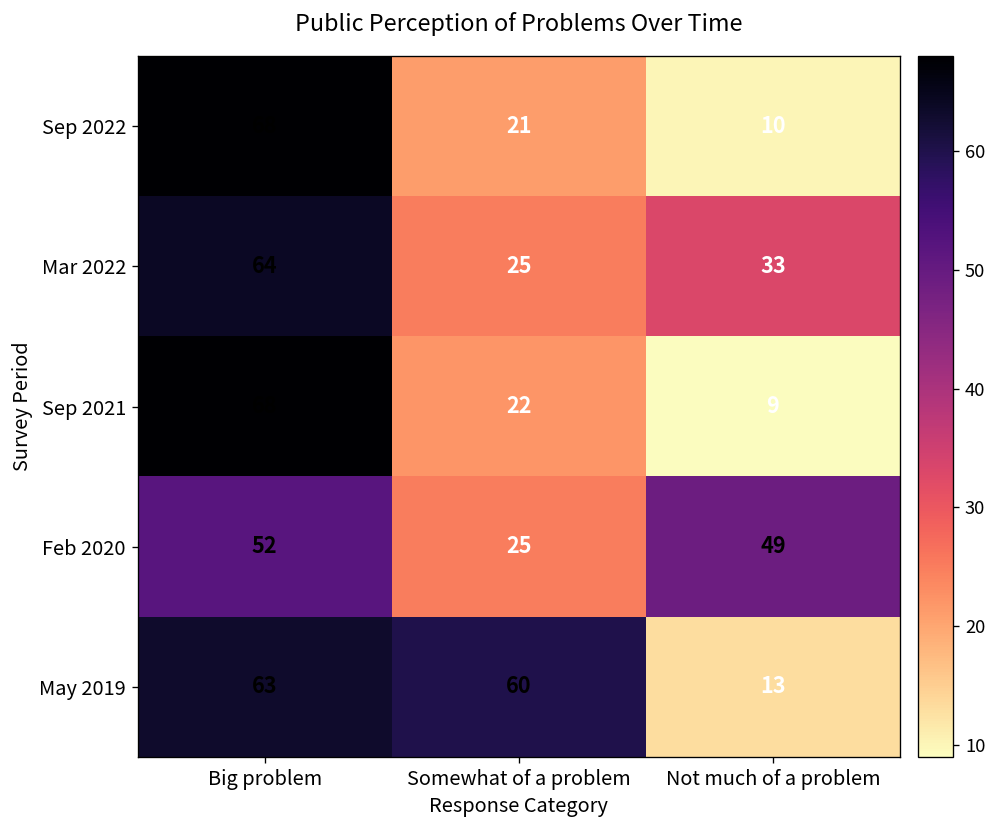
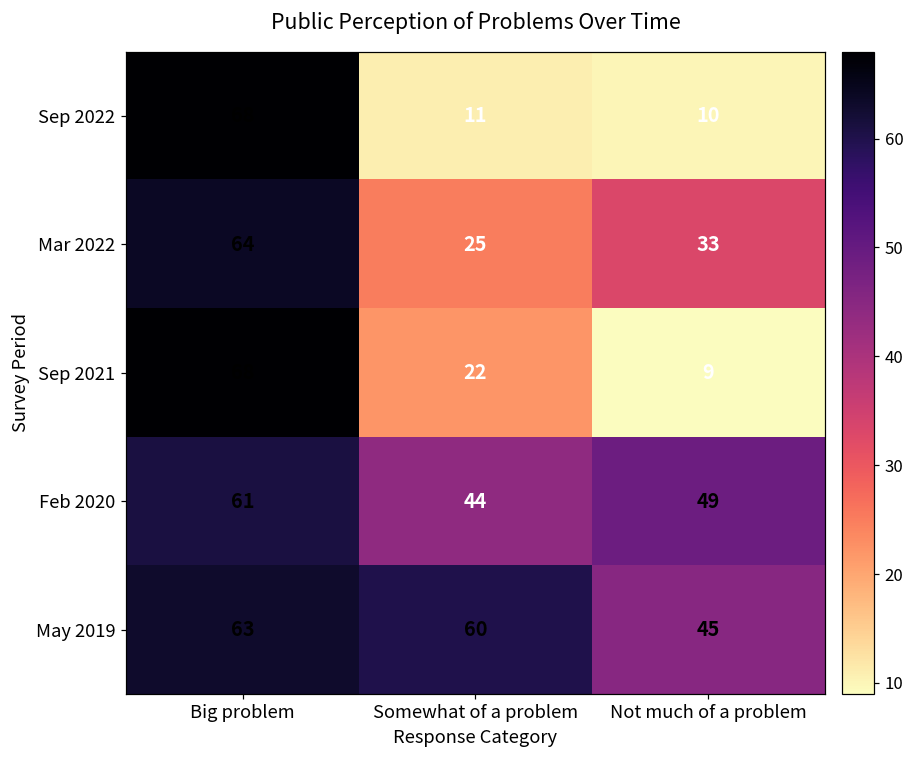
  {
    "Sep 2022": {
-     "Somewhat of a problem": 21,
+     "Somewhat of a problem": 11,
      "Not much of a problem": 10
    },
    "Mar 2022": {
      "Somewhat of a problem": 25,
      "Not much of a problem": 33
    },
    "Sep 2021": {
      "Somewhat of a problem": 22,
      "Not much of a problem": 9
    },
    "Feb 2020": {
-     "Big problem": 52,
-     "Somewhat of a problem": 25,
+     "Big problem": 61,
+     "Somewhat of a problem": 44,
      "Not much of a problem": 49
    },
    "May 2019": {
      "Somewhat of a problem": 60,
-     "Not much of a problem": 13
+     "Not much of a problem": 45
    }
  }
